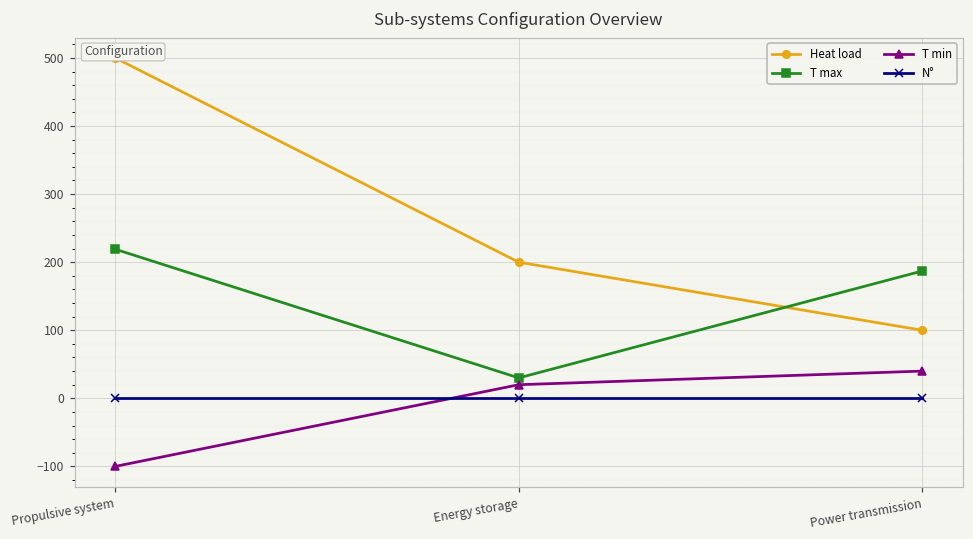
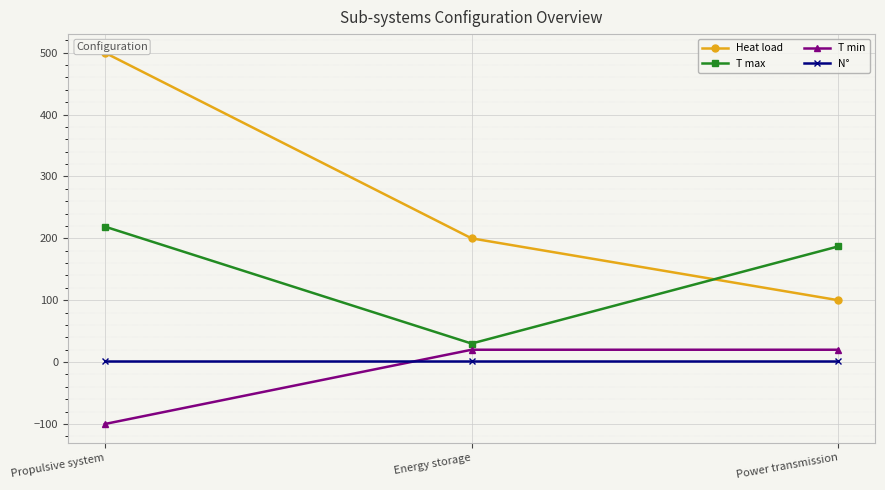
  {
    "Heat load": {
      "Energy storage": 200,
      "Power transmission": 100
    },
    "T max": {
      "Propulsive system": 220,
      "Energy storage": 30,
      "Power transmission": 190
    },
    "T min": {
      "Propulsive system": -100,
      "Energy storage": 20,
-     "Power transmission": 40
+     "Power transmission": 20
    },
    "N°": {
      "Propulsive system": 0,
      "Energy storage": 0,
      "Power transmission": 0
    }
  }
